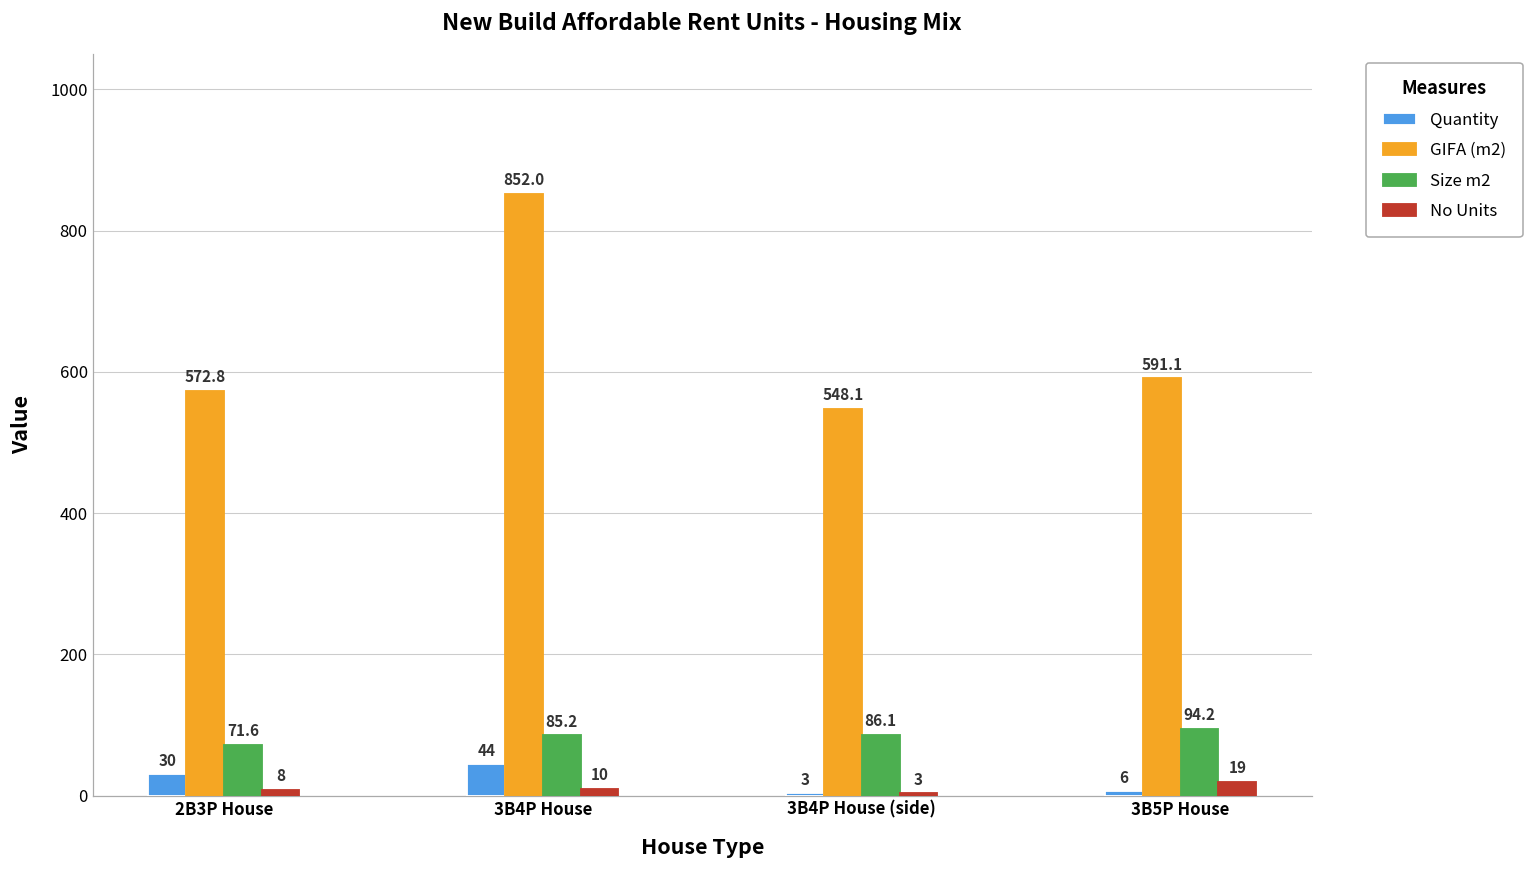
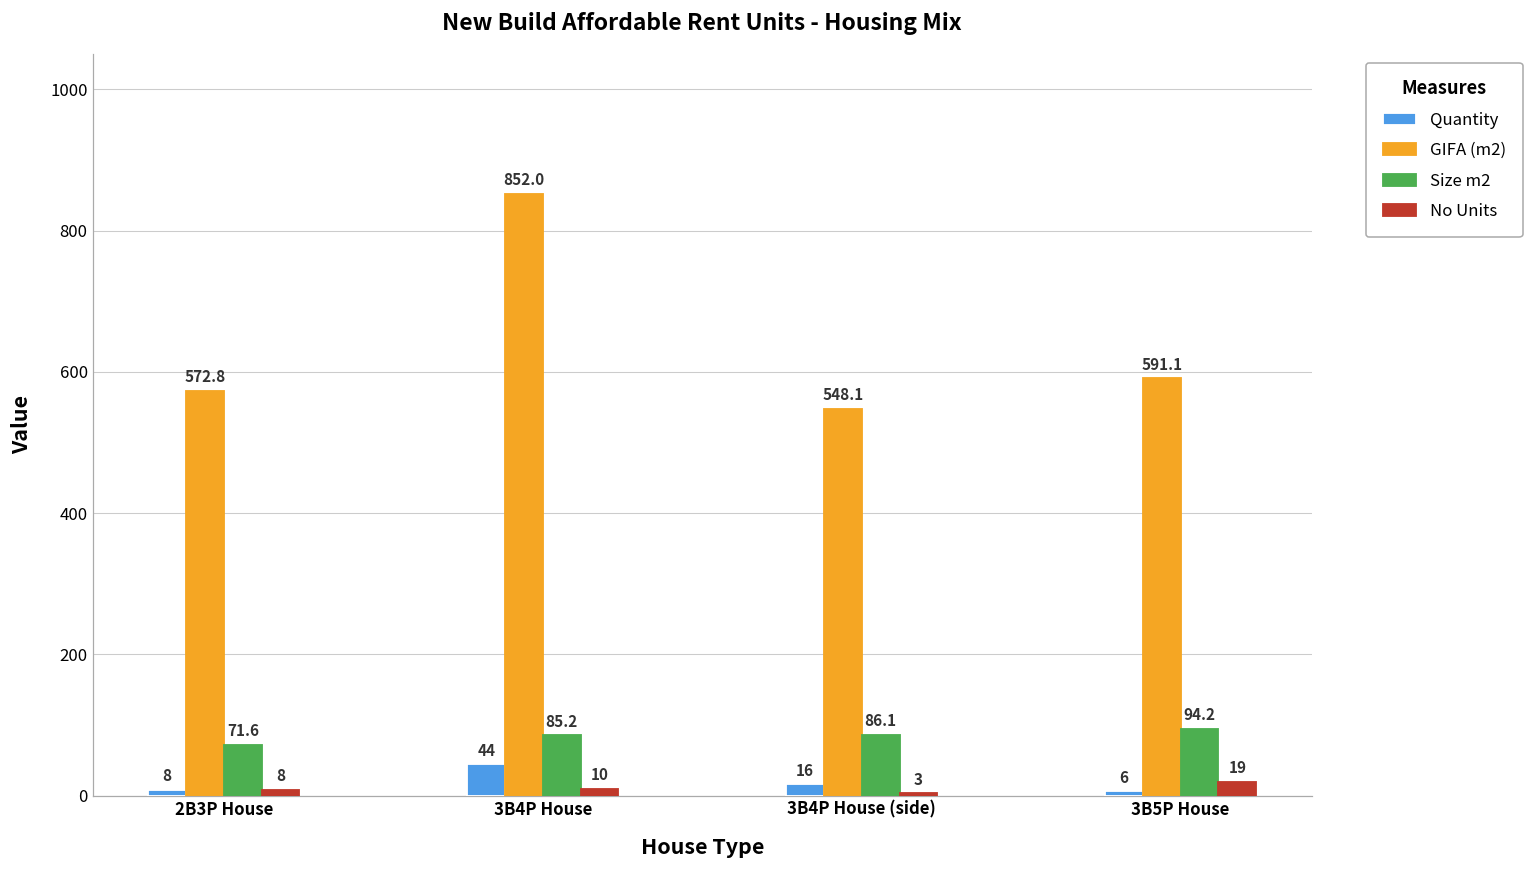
  {
    "Quantity": {
-     "2B3P House": 30,
+     "2B3P House": 8,
      "3B4P House": 44,
-     "3B4P House (side)": 3,
+     "3B4P House (side)": 16,
      "3B5P House": 6
    },
    "GIFA (m2)": {
      "2B3P House": 572.8,
      "3B4P House": 852.0,
      "3B4P House (side)": 548.1,
      "3B5P House": 591.1
    },
    "Size m2": {
      "2B3P House": 71.6,
      "3B4P House": 85.2,
      "3B4P House (side)": 86.1,
      "3B5P House": 94.2
    },
    "No Units": {
      "2B3P House": 8,
      "3B4P House": 10,
      "3B4P House (side)": 3,
      "3B5P House": 19
    }
  }
